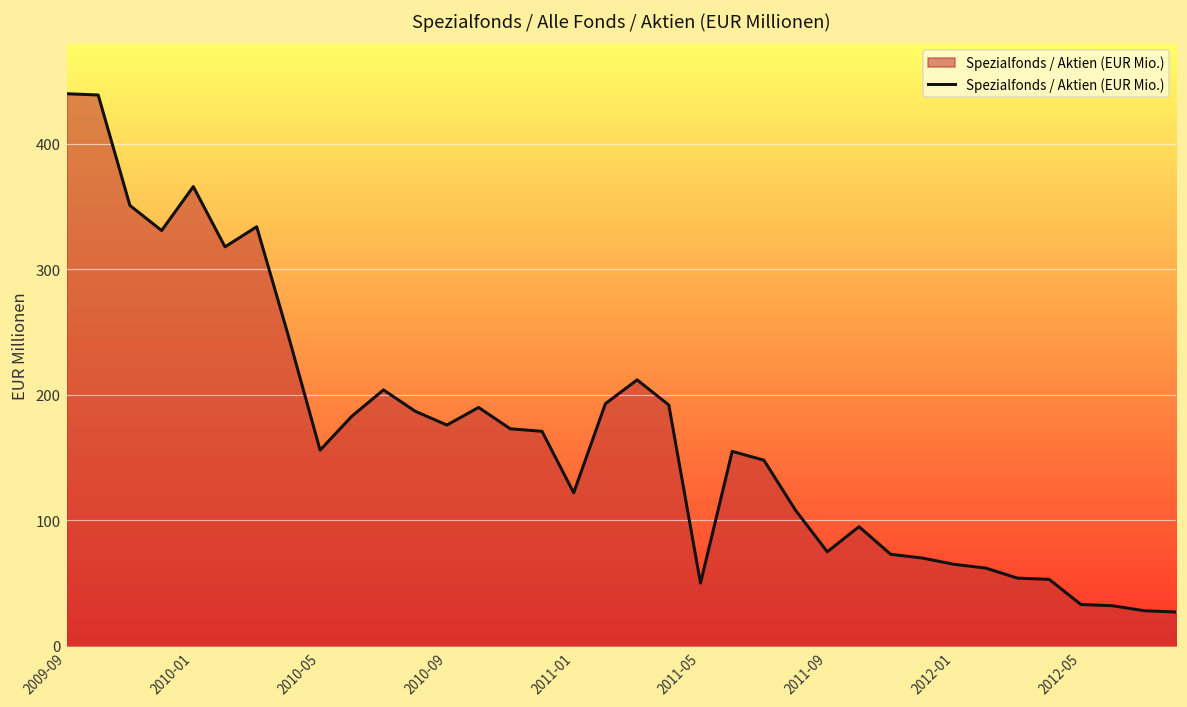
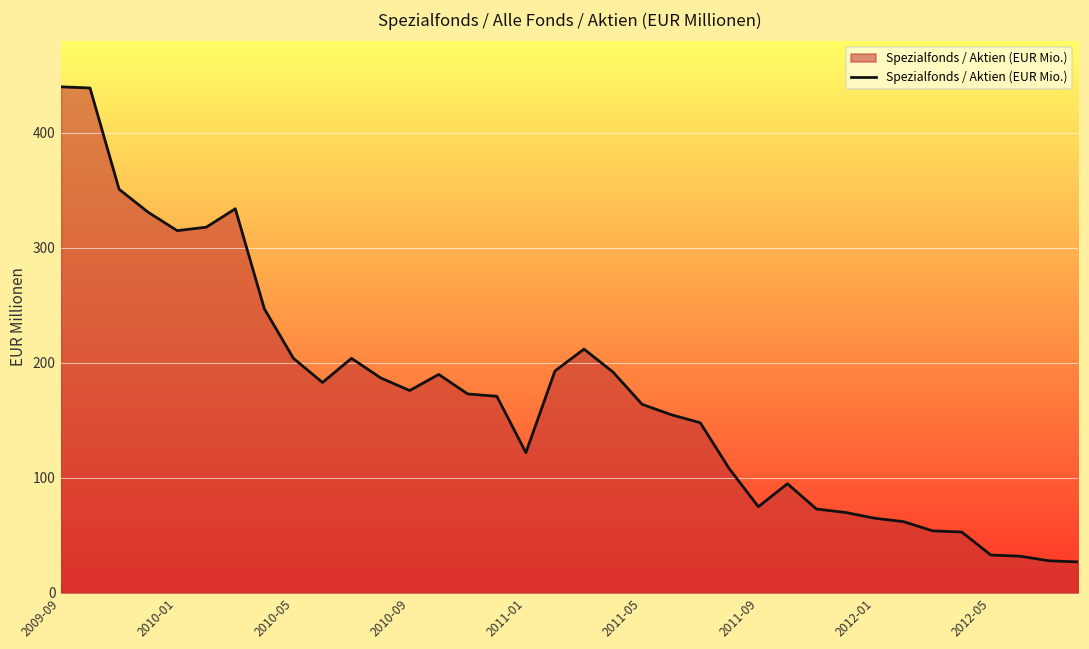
  {
    "2009-09": 440,
-   "2010-01": 366,
-   "2010-05": 156,
+   "2010-01": 315,
+   "2010-05": 204,
    "2010-09": 176,
    "2011-01": 122,
-   "2011-05": 50,
+   "2011-05": 164,
    "2011-09": 75,
    "2012-01": 65,
    "2012-05": 33
  }
